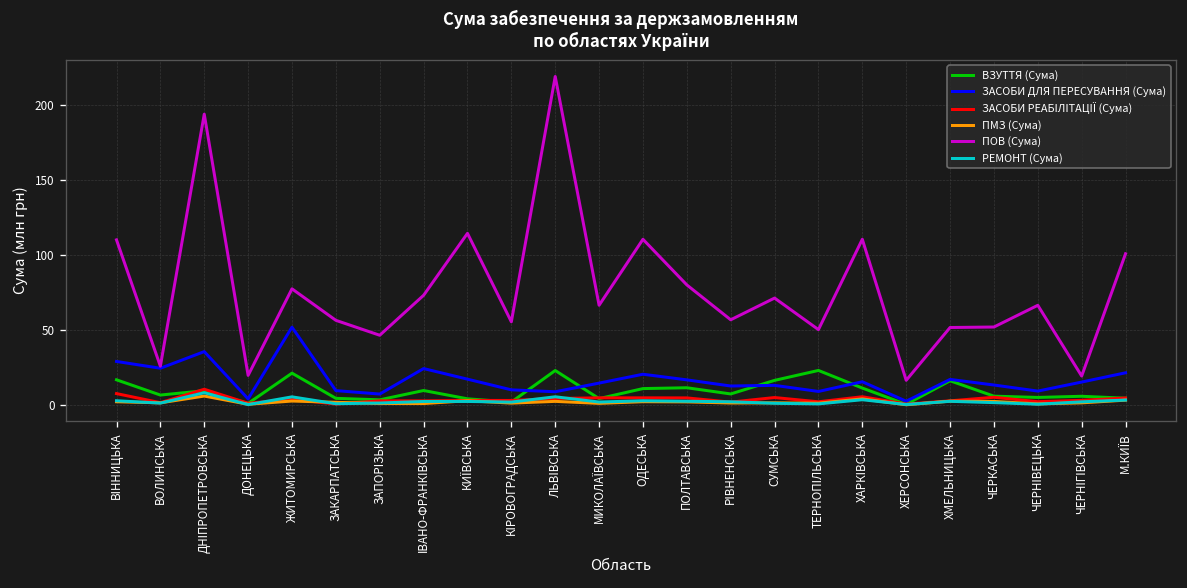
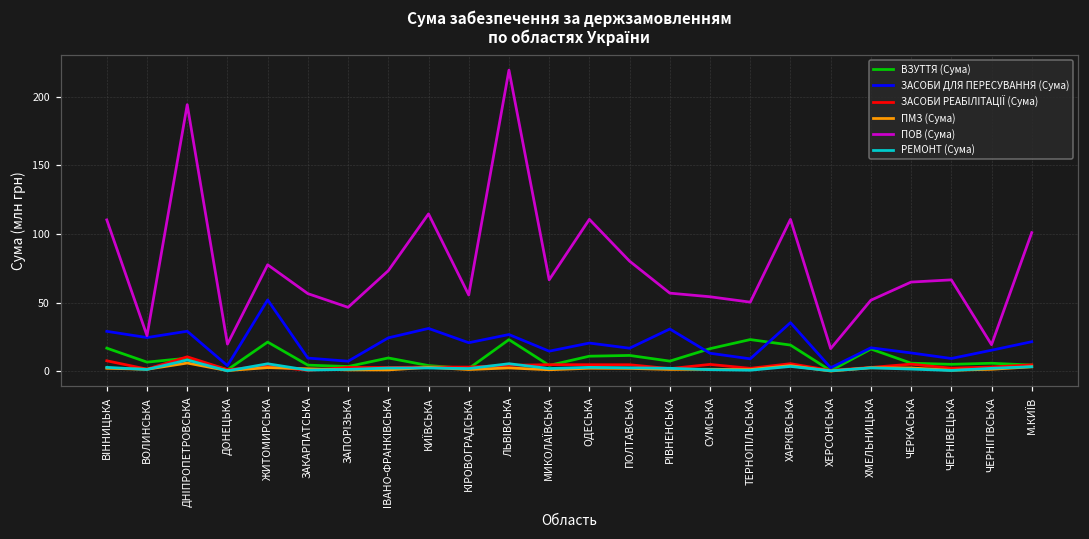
  {
    "ВЗУТТЯ (Сума)": {
      "ВІННИЦЬКА": 17,
      "ВОЛИНСЬКА": 7,
      "ЖИТОМИРСЬКА": 21,
      "ЗАКАРПАТСЬКА": 4,
      "ІВАНО-ФРАНКІВСЬКА": 10,
      "ЛЬВІВСЬКА": 23,
      "ОДЕСЬКА": 11,
      "ПОЛТАВСЬКА": 12,
      "РІВНЕНСЬКА": 7,
      "СУМСЬКА": 16,
      "ТЕРНОПІЛЬСЬКА": 23,
-     "ХАРКІВСЬКА": 11,
+     "ХАРКІВСЬКА": 19,
      "ЧЕРНІВЕЦЬКА": 5,
      "ЧЕРНІГІВСЬКА": 6
    },
    "ЗАСОБИ ДЛЯ ПЕРЕСУВАННЯ (Сума)": {
      "ВІННИЦЬКА": 29,
-     "ДНІПРОПЕТРОВСЬКА": 36,
+     "ДНІПРОПЕТРОВСЬКА": 29,
      "ДОНЕЦЬКА": 4,
      "ЖИТОМИРСЬКА": 52,
      "ЗАКАРПАТСЬКА": 10,
      "ЗАПОРІЗЬКА": 7,
      "ІВАНО-ФРАНКІВСЬКА": 24,
-     "КИЇВСЬКА": 17,
-     "КІРОВОГРАДСЬКА": 10,
-     "ЛЬВІВСЬКА": 9,
+     "КИЇВСЬКА": 31,
+     "КІРОВОГРАДСЬКА": 21,
+     "ЛЬВІВСЬКА": 27,
      "МИКОЛАЇВСЬКА": 15,
      "ОДЕСЬКА": 21,
      "ПОЛТАВСЬКА": 17,
-     "РІВНЕНСЬКА": 13,
+     "РІВНЕНСЬКА": 31,
      "СУМСЬКА": 13,
      "ТЕРНОПІЛЬСЬКА": 9,
-     "ХАРКІВСЬКА": 16,
+     "ХАРКІВСЬКА": 35,
      "ЧЕРКАСЬКА": 13,
      "ЧЕРНІВЕЦЬКА": 9,
      "ЧЕРНІГІВСЬКА": 15,
      "М.КИЇВ": 22
    },
    "ЗАСОБИ РЕАБІЛІТАЦІЇ (Сума)": {
      "ВІННИЦЬКА": 8,
      "ПОЛТАВСЬКА": 5,
      "СУМСЬКА": 5
    },
    "ПМЗ (Сума)": {
      "ДНІПРОПЕТРОВСЬКА": 6
    },
    "ПОВ (Сума)": {
      "ВІННИЦЬКА": 110,
      "ДНІПРОПЕТРОВСЬКА": 194,
      "ДОНЕЦЬКА": 20,
      "ЖИТОМИРСЬКА": 78,
      "ЗАКАРПАТСЬКА": 57,
      "ЗАПОРІЗЬКА": 47,
      "ІВАНО-ФРАНКІВСЬКА": 73,
      "КИЇВСЬКА": 115,
      "КІРОВОГРАДСЬКА": 56,
      "ЛЬВІВСЬКА": 219,
      "МИКОЛАЇВСЬКА": 67,
      "ОДЕСЬКА": 111,
      "ПОЛТАВСЬКА": 80,
      "РІВНЕНСЬКА": 57,
-     "СУМСЬКА": 71,
+     "СУМСЬКА": 54,
      "ТЕРНОПІЛЬСЬКА": 50,
      "ХАРКІВСЬКА": 111,
      "ХЕРСОНСЬКА": 17,
      "ХМЕЛЬНИЦЬКА": 52,
-     "ЧЕРКАСЬКА": 52,
+     "ЧЕРКАСЬКА": 65,
      "ЧЕРНІВЕЦЬКА": 67,
      "ЧЕРНІГІВСЬКА": 19,
      "М.КИЇВ": 101
    }
  }
